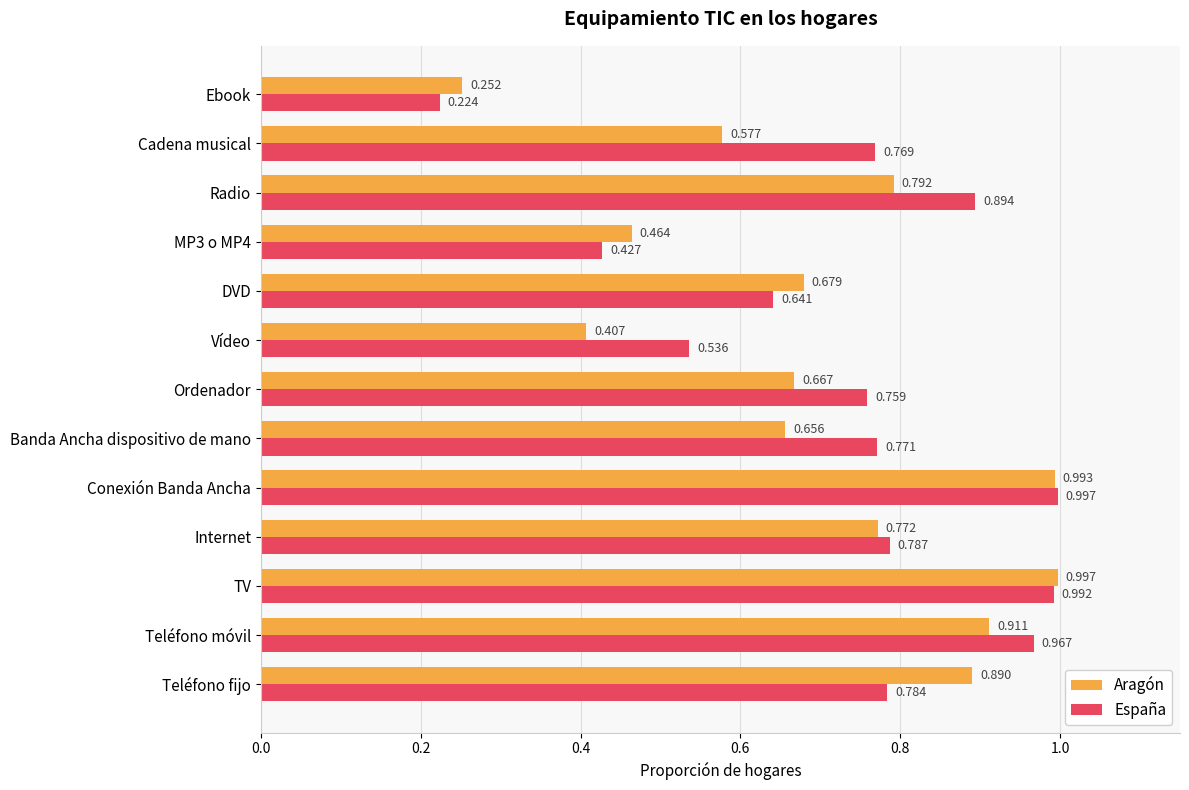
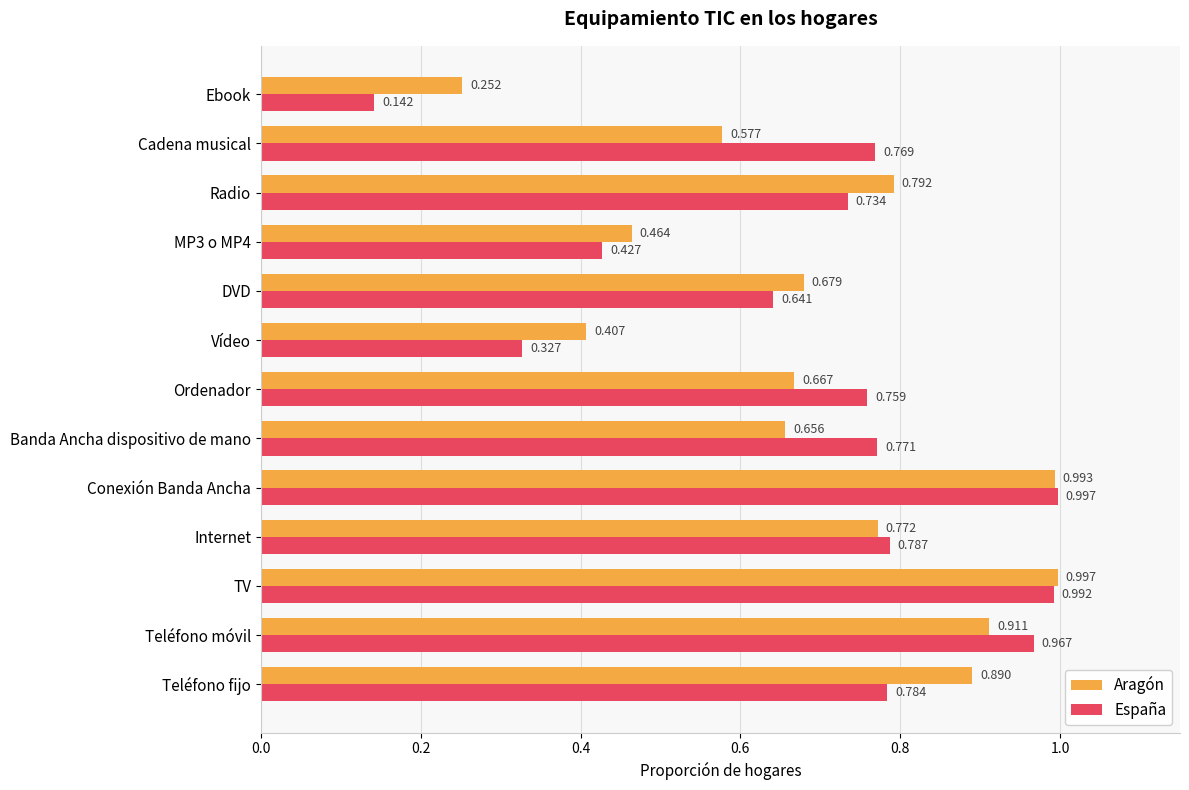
  {
    "Aragón": {
      "Ebook": 0.252,
      "Cadena musical": 0.577,
      "Radio": 0.792,
      "MP3 o MP4": 0.464,
      "DVD": 0.679,
      "Vídeo": 0.407,
      "Ordenador": 0.667,
      "Banda Ancha dispositivo de mano": 0.656,
      "Conexión Banda Ancha": 0.993,
      "Internet": 0.772,
      "TV": 0.997,
      "Teléfono móvil": 0.911,
      "Teléfono fijo": 0.890
    },
    "España": {
-     "Ebook": 0.224,
+     "Ebook": 0.142,
      "Cadena musical": 0.769,
-     "Radio": 0.894,
+     "Radio": 0.734,
      "MP3 o MP4": 0.427,
      "DVD": 0.641,
-     "Vídeo": 0.536,
+     "Vídeo": 0.327,
      "Ordenador": 0.759,
      "Banda Ancha dispositivo de mano": 0.771,
      "Conexión Banda Ancha": 0.997,
      "Internet": 0.787,
      "TV": 0.992,
      "Teléfono móvil": 0.967,
      "Teléfono fijo": 0.784
    }
  }
